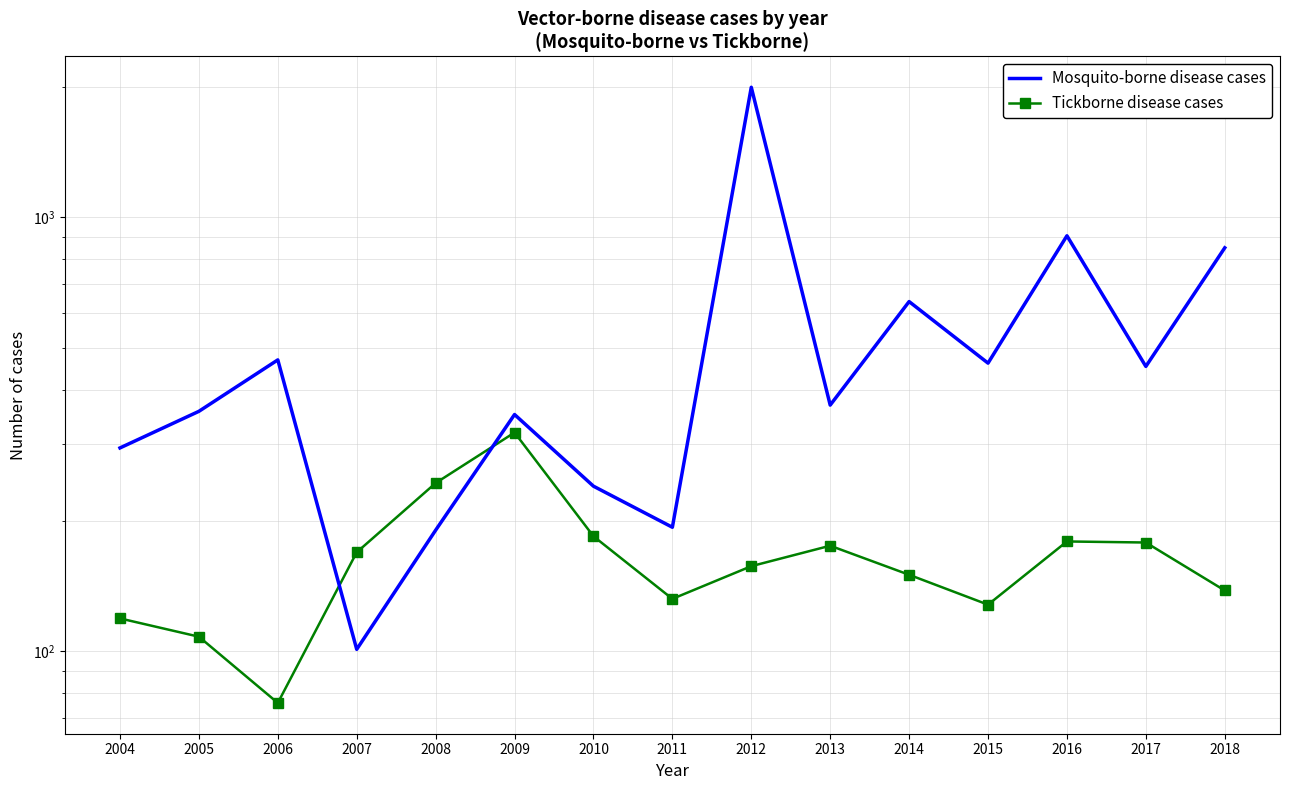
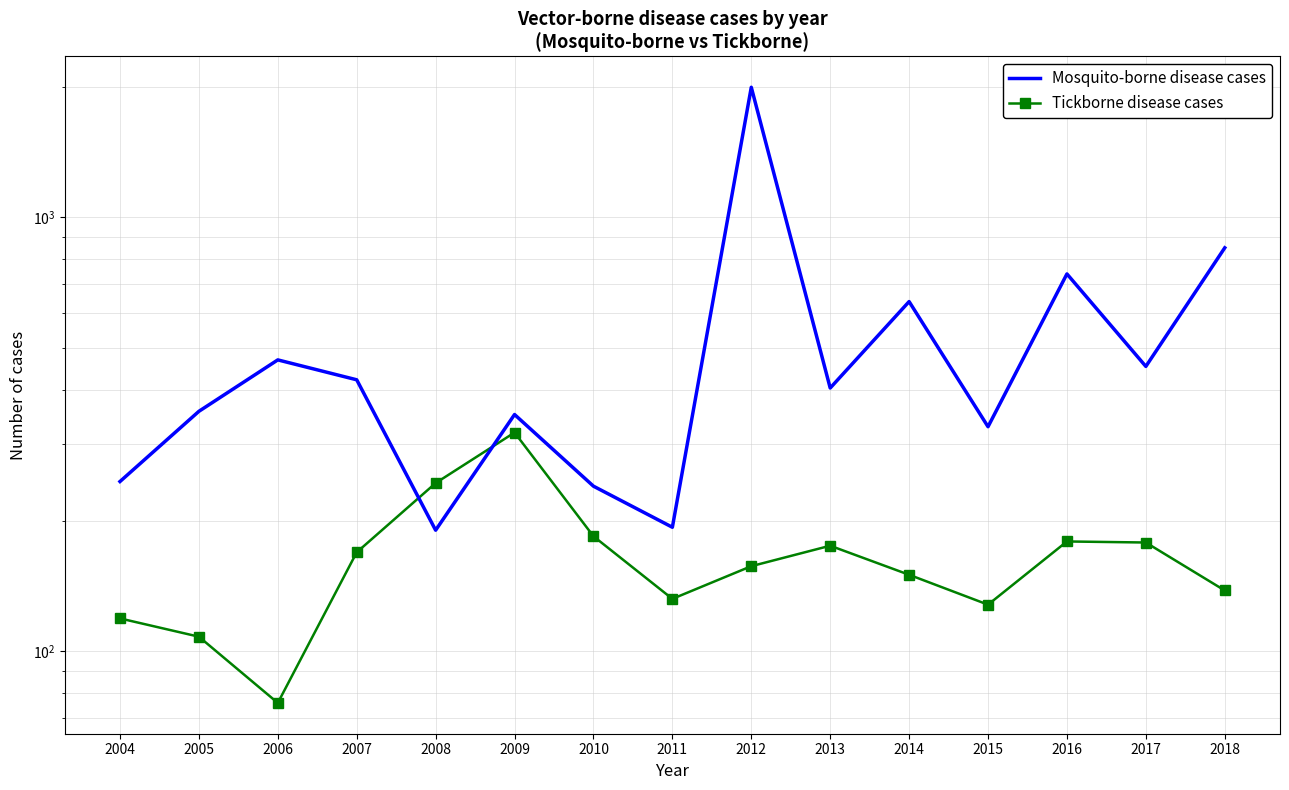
  {
    "Mosquito-borne disease cases": {
-     "2004": 290,
+     "2004": 250,
      "2005": 360,
      "2006": 470,
-     "2007": 101,
+     "2007": 420,
      "2008": 190,
      "2009": 350,
      "2010": 240,
      "2011": 190,
      "2012": 2000,
-     "2013": 370,
+     "2013": 400,
      "2014": 640,
-     "2015": 460,
-     "2016": 910,
+     "2015": 330,
+     "2016": 740,
      "2017": 450,
      "2018": 850
    },
    "Tickborne disease cases": {
      "2004": 119,
      "2005": 108,
      "2006": 76,
      "2007": 169,
      "2008": 240,
      "2009": 320,
      "2010": 184,
      "2011": 132,
      "2012": 157,
      "2013": 175,
      "2014": 150,
      "2015": 128,
      "2016": 179,
      "2017": 178,
      "2018": 138
    }
  }
